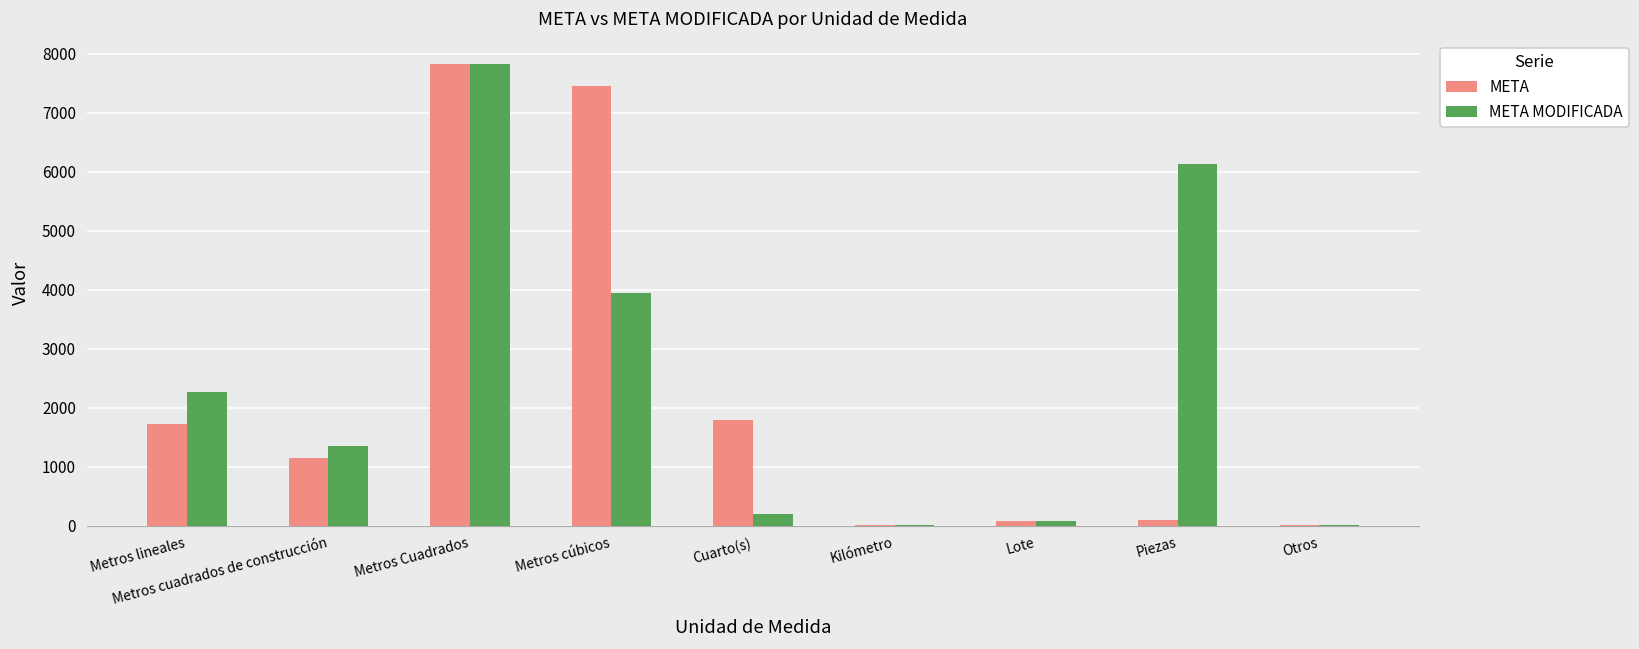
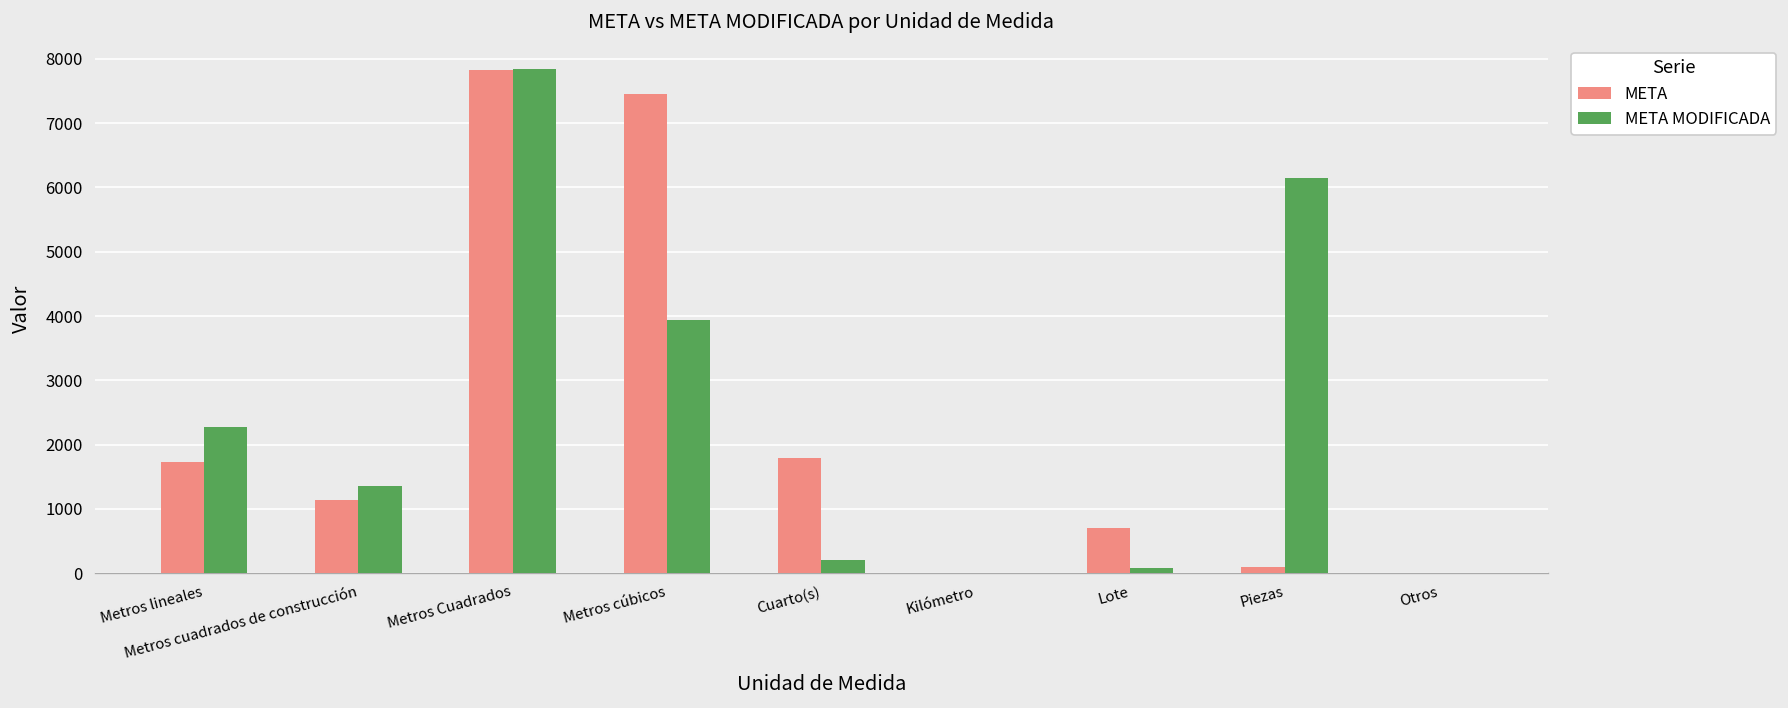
  {
    "META": {
      "Metros lineales": 1700,
      "Metros cuadrados de construcción": 1100,
      "Metros Cuadrados": 7800,
      "Metros cúbicos": 7500,
      "Cuarto(s)": 1800,
-     "Lote": 100,
+     "Lote": 700,
      "Piezas": 100
    },
    "META MODIFICADA": {
      "Metros lineales": 2300,
      "Metros cuadrados de construcción": 1400,
      "Metros Cuadrados": 7800,
      "Metros cúbicos": 3900,
      "Cuarto(s)": 200,
      "Lote": 100,
      "Piezas": 6100
    }
  }
